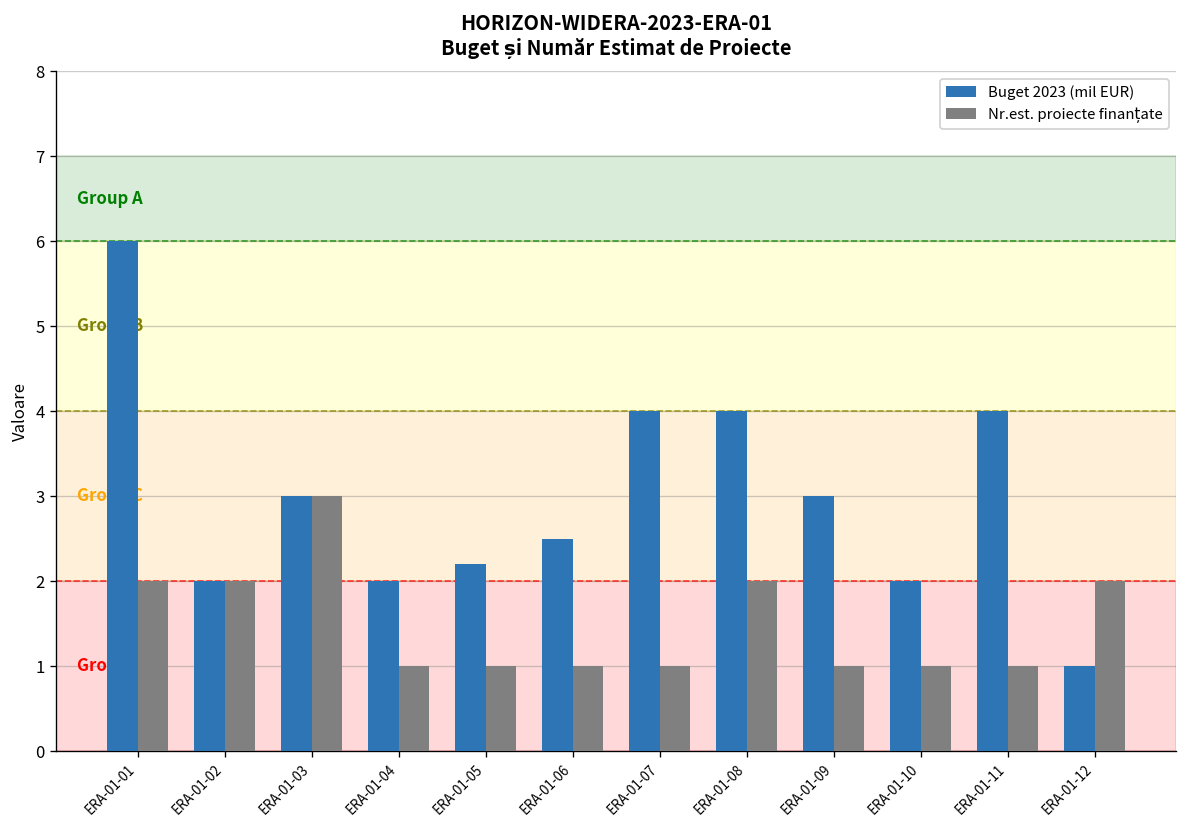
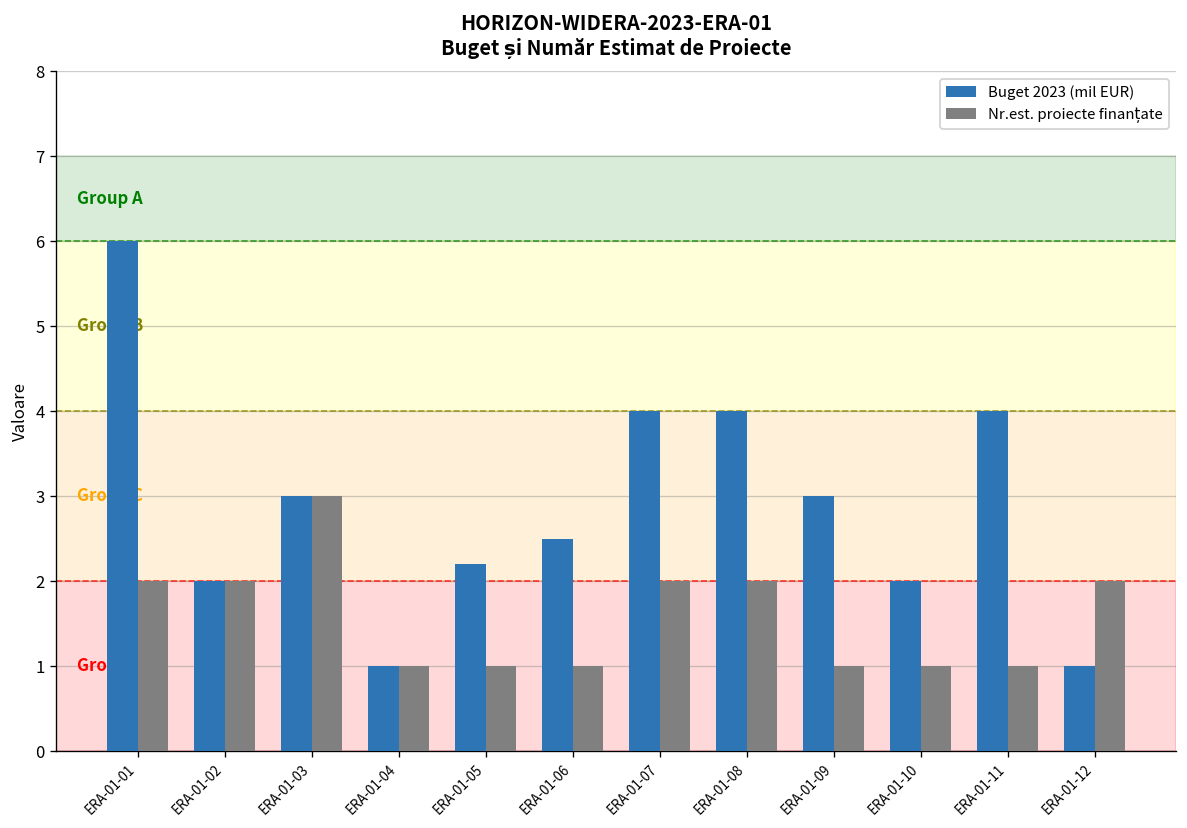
  {
    "Buget 2023 (mil EUR)": {
      "ERA-01-01": 6,
      "ERA-01-02": 2,
      "ERA-01-03": 3,
-     "ERA-01-04": 2,
+     "ERA-01-04": 1,
      "ERA-01-05": 2.2,
      "ERA-01-06": 2.5,
      "ERA-01-07": 4,
      "ERA-01-08": 4,
      "ERA-01-09": 3,
      "ERA-01-10": 2,
      "ERA-01-11": 4,
      "ERA-01-12": 1
    },
    "Nr.est. proiecte finanțate": {
      "ERA-01-01": 2,
      "ERA-01-02": 2,
      "ERA-01-03": 3,
      "ERA-01-04": 1,
      "ERA-01-05": 1,
      "ERA-01-06": 1,
-     "ERA-01-07": 1,
+     "ERA-01-07": 2,
      "ERA-01-08": 2,
      "ERA-01-09": 1,
      "ERA-01-10": 1,
      "ERA-01-11": 1,
      "ERA-01-12": 2
    }
  }
